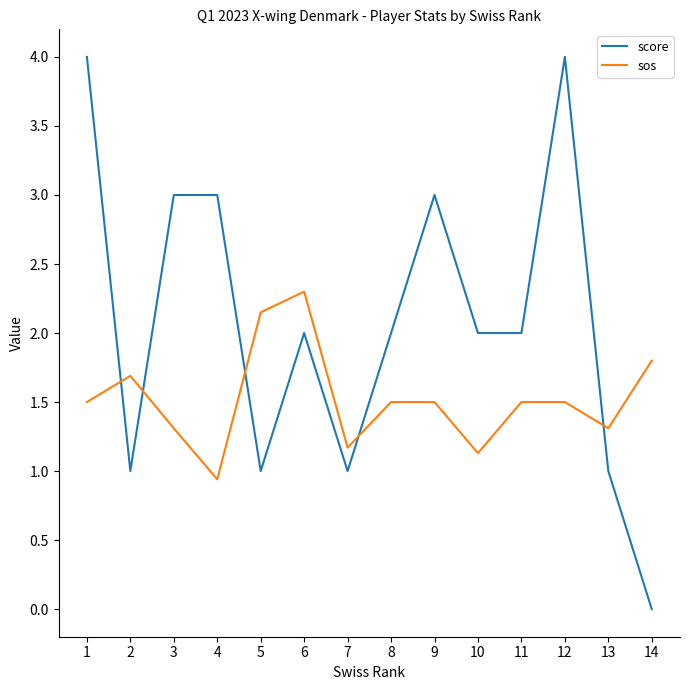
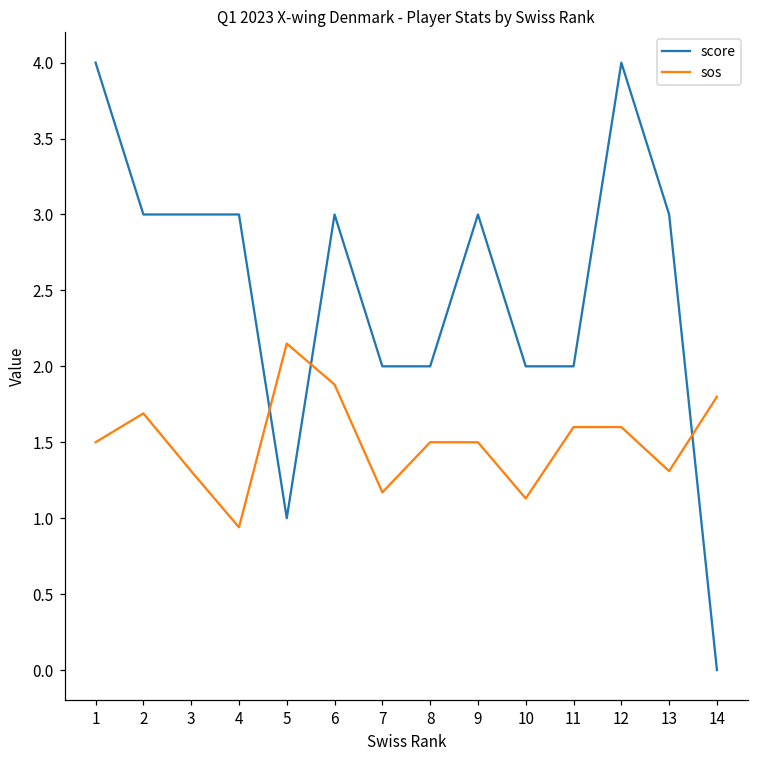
  {
    "score": {
      "1": 4,
-     "2": 1,
+     "2": 3,
      "3": 3,
      "4": 3,
      "5": 1,
-     "6": 2,
-     "7": 1,
+     "6": 3,
+     "7": 2,
      "8": 2,
      "9": 3,
      "10": 2,
      "11": 2,
      "12": 4,
-     "13": 1,
+     "13": 3,
      "14": 0
    },
    "sos": {
      "1": 1.50,
      "2": 1.69,
      "3": 1.31,
      "4": 0.94,
      "5": 2.15,
-     "6": 2.30,
+     "6": 1.88,
      "7": 1.17,
      "8": 1.50,
      "9": 1.50,
      "10": 1.13,
-     "11": 1.5,
-     "12": 1.5,
+     "11": 1.6,
+     "12": 1.6,
      "13": 1.31,
      "14": 1.80
    }
  }
